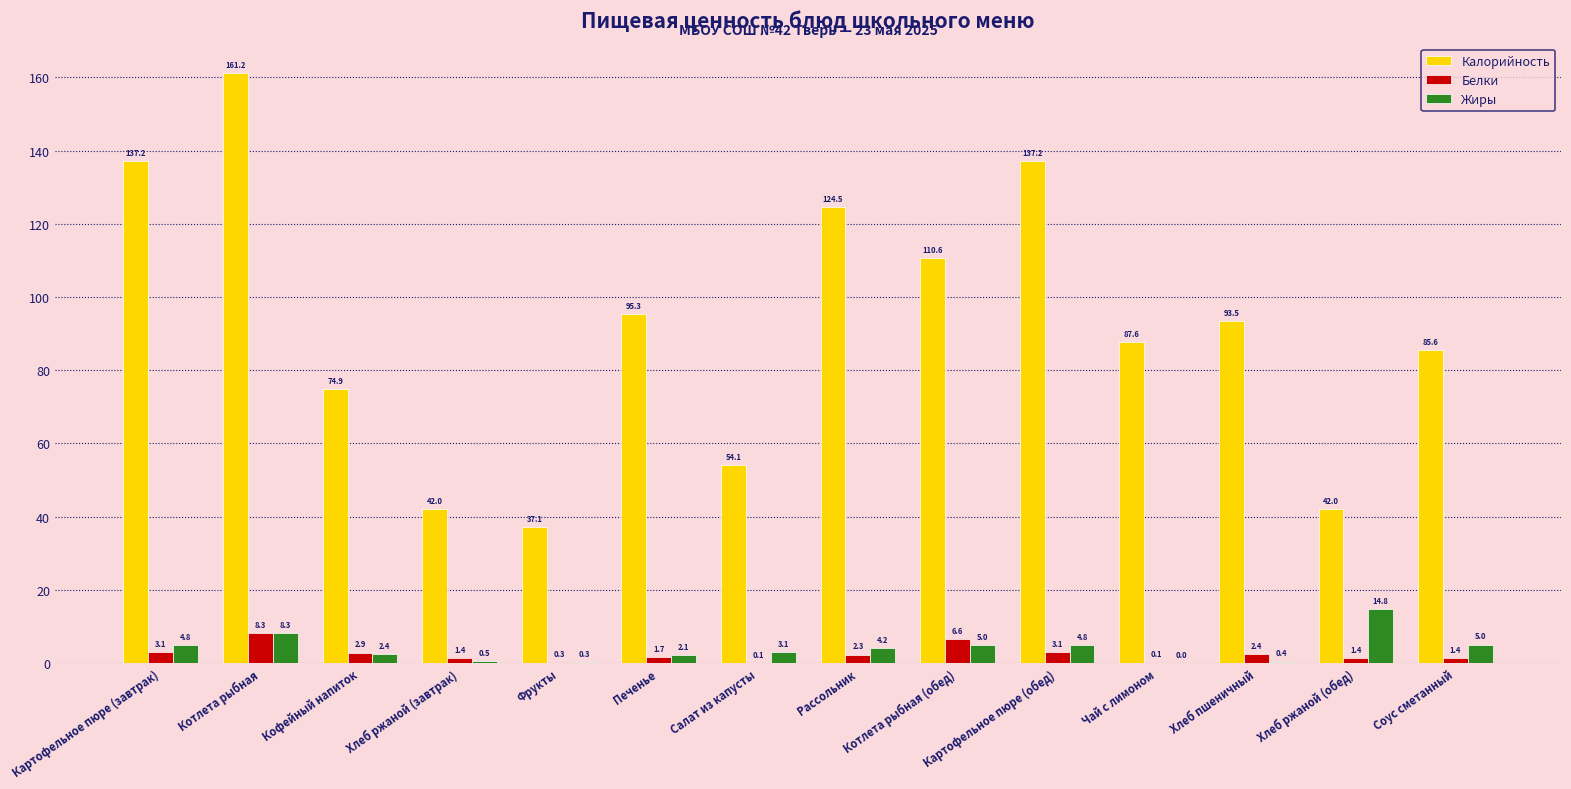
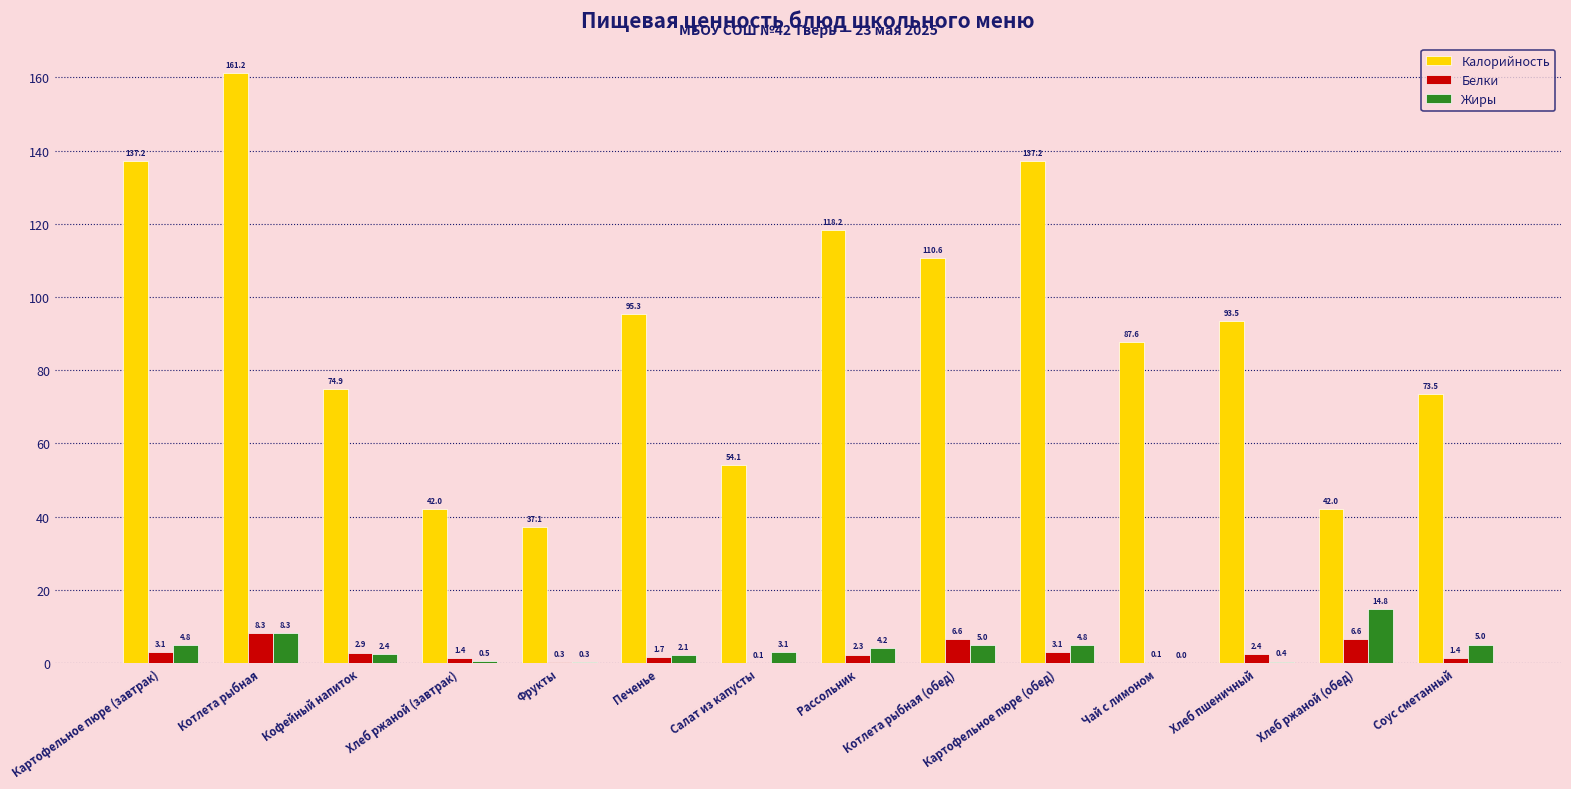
  {
    "Калорийность": {
      "Картофельное пюре (завтрак)": 137.2,
      "Котлета рыбная": 161.2,
      "Кофейный напиток": 74.9,
      "Хлеб ржаной (завтрак)": 42.0,
      "Фрукты": 37.1,
      "Печенье": 95.3,
      "Салат из капусты": 54.1,
-     "Рассольник": 124.5,
+     "Рассольник": 118.2,
      "Котлета рыбная (обед)": 110.6,
      "Картофельное пюре (обед)": 137.2,
      "Чай с лимоном": 87.6,
      "Хлеб пшеничный": 93.5,
      "Хлеб ржаной (обед)": 42.0,
-     "Соус сметанный": 85.6
+     "Соус сметанный": 73.5
    },
    "Белки": {
      "Картофельное пюре (завтрак)": 3.1,
      "Котлета рыбная": 8.3,
      "Кофейный напиток": 2.9,
      "Хлеб ржаной (завтрак)": 1.4,
      "Фрукты": 0.3,
      "Печенье": 1.7,
      "Салат из капусты": 0.1,
      "Рассольник": 2.3,
      "Котлета рыбная (обед)": 6.6,
      "Картофельное пюре (обед)": 3.1,
      "Чай с лимоном": 0.1,
      "Хлеб пшеничный": 2.4,
-     "Хлеб ржаной (обед)": 1.4,
+     "Хлеб ржаной (обед)": 6.6,
      "Соус сметанный": 1.4
    },
    "Жиры": {
      "Картофельное пюре (завтрак)": 4.8,
      "Котлета рыбная": 8.3,
      "Кофейный напиток": 2.4,
      "Хлеб ржаной (завтрак)": 0.5,
      "Фрукты": 0.3,
      "Печенье": 2.1,
      "Салат из капусты": 3.1,
      "Рассольник": 4.2,
      "Котлета рыбная (обед)": 5.0,
      "Картофельное пюре (обед)": 4.8,
      "Чай с лимоном": 0.0,
      "Хлеб пшеничный": 0.4,
      "Хлеб ржаной (обед)": 14.8,
      "Соус сметанный": 5.0
    }
  }
